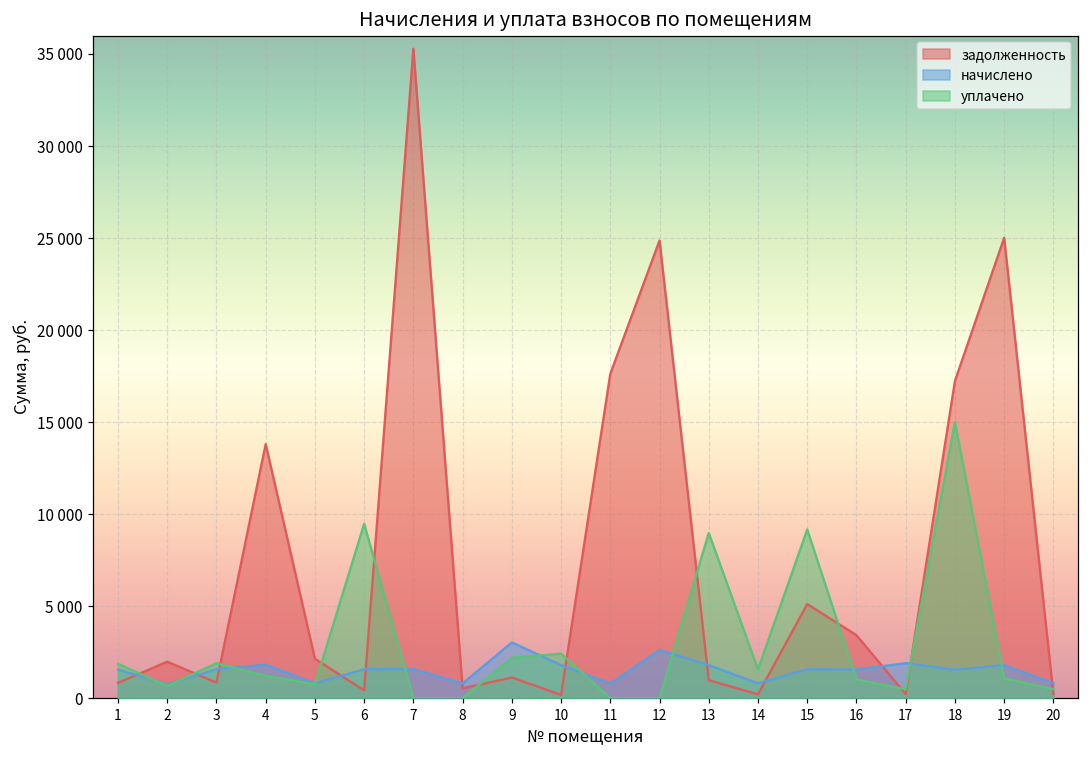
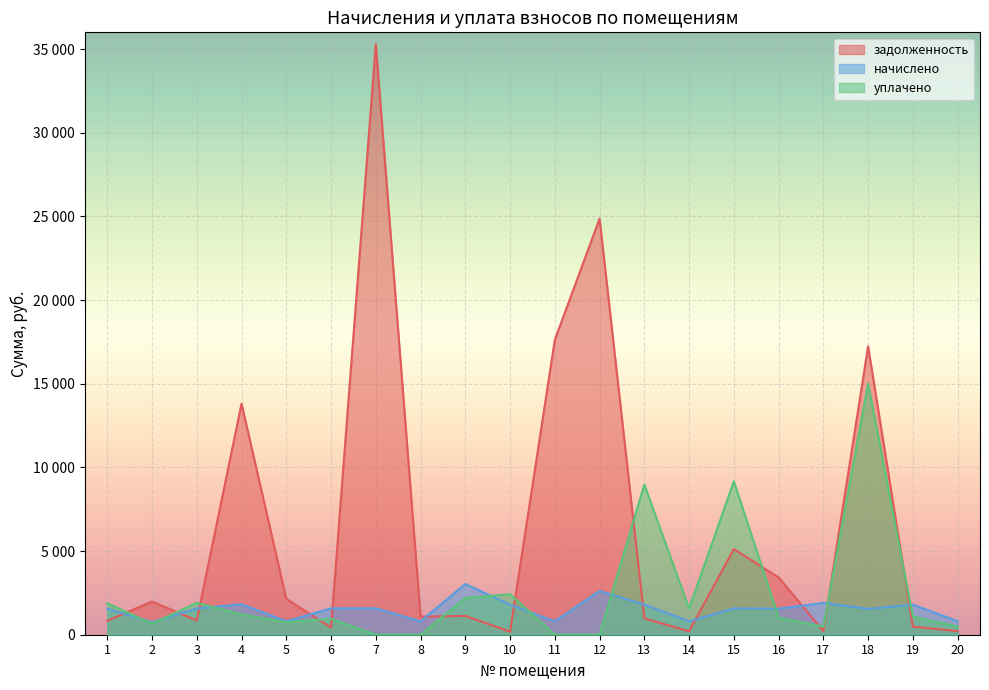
  {
    "задолженность": {
      "1": 800,
      "2": 2000,
      "3": 900,
      "4": 13800,
      "5": 2100,
      "6": 400,
      "7": 35300,
-     "8": 500,
+     "8": 1100,
      "9": 1100,
      "10": 200,
      "11": 17600,
      "12": 24900,
      "13": 1000,
      "14": 200,
      "15": 5100,
      "16": 3400,
      "17": 200,
      "18": 17200,
-     "19": 25000,
+     "19": 500,
      "20": 200
    },
    "начислено": {
      "1": 1600,
      "3": 1600,
      "4": 1800,
      "6": 1600,
      "7": 1600,
      "8": 800,
      "9": 3000,
      "10": 1800,
      "11": 800,
      "12": 2600,
      "13": 1800,
      "14": 800,
      "15": 1600,
      "16": 1600,
      "17": 1900,
      "18": 1500,
      "19": 1800,
      "20": 800
    },
    "уплачено": {
      "1": 1900,
      "3": 1900,
      "4": 1200,
-     "6": 9500,
+     "6": 1000,
      "7": 0,
      "8": 0,
      "9": 2200,
      "10": 2400,
      "11": 0,
      "12": 0,
      "13": 9000,
      "14": 1600,
      "15": 9200,
      "16": 1000,
      "17": 500,
      "18": 15000,
      "19": 1100,
      "20": 500
    }
  }
